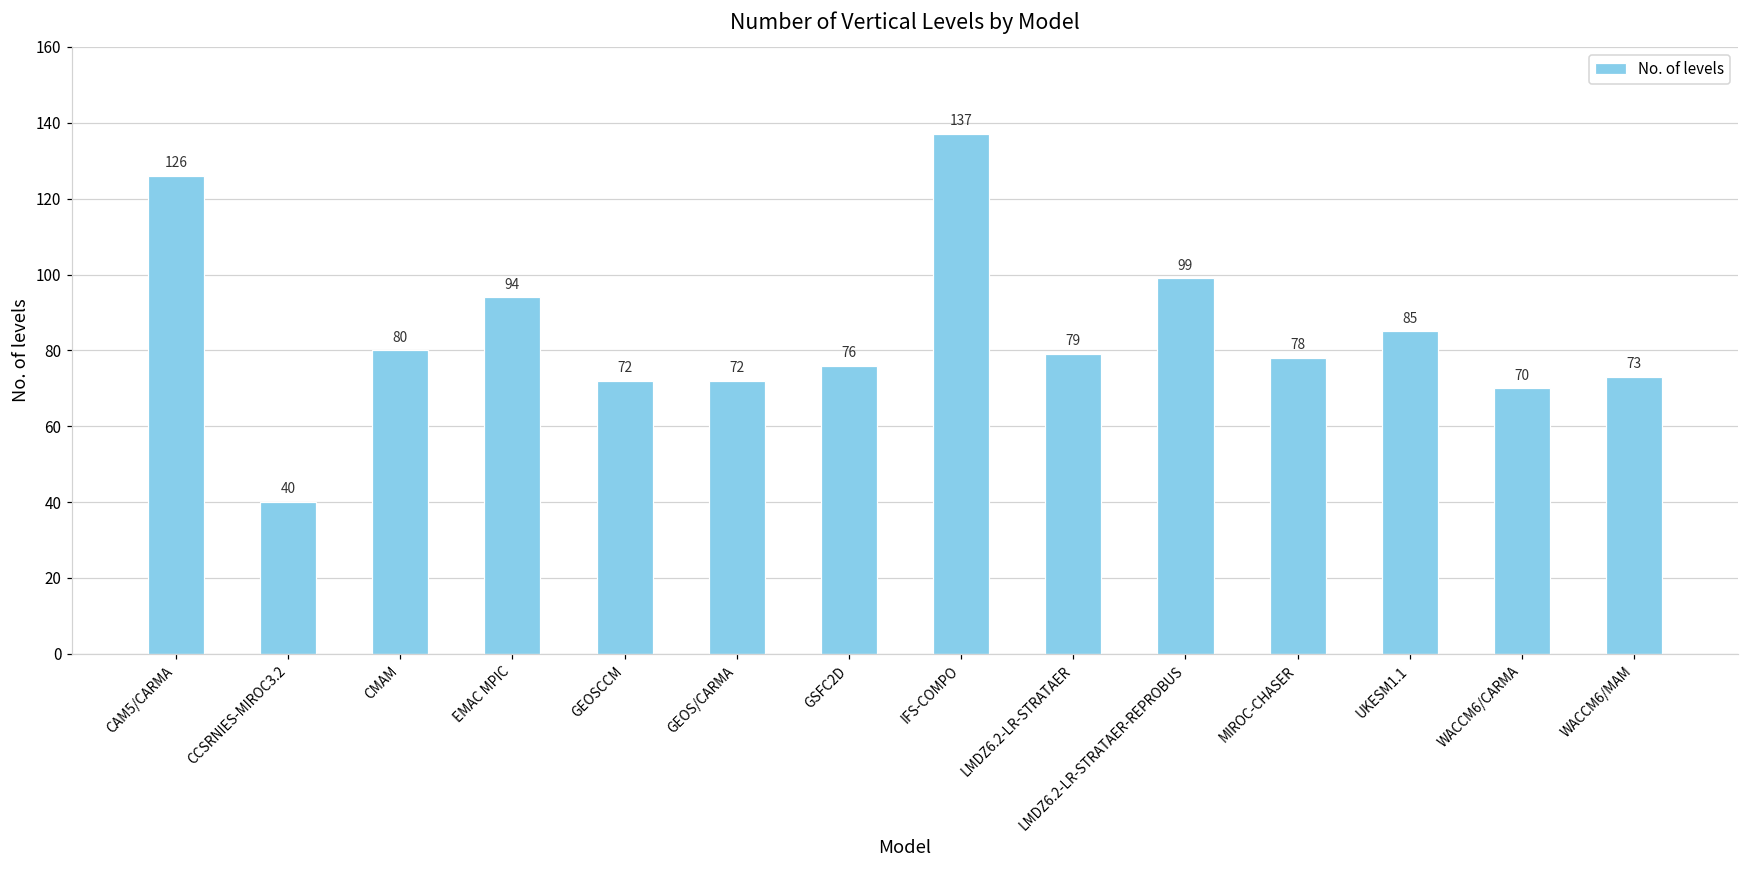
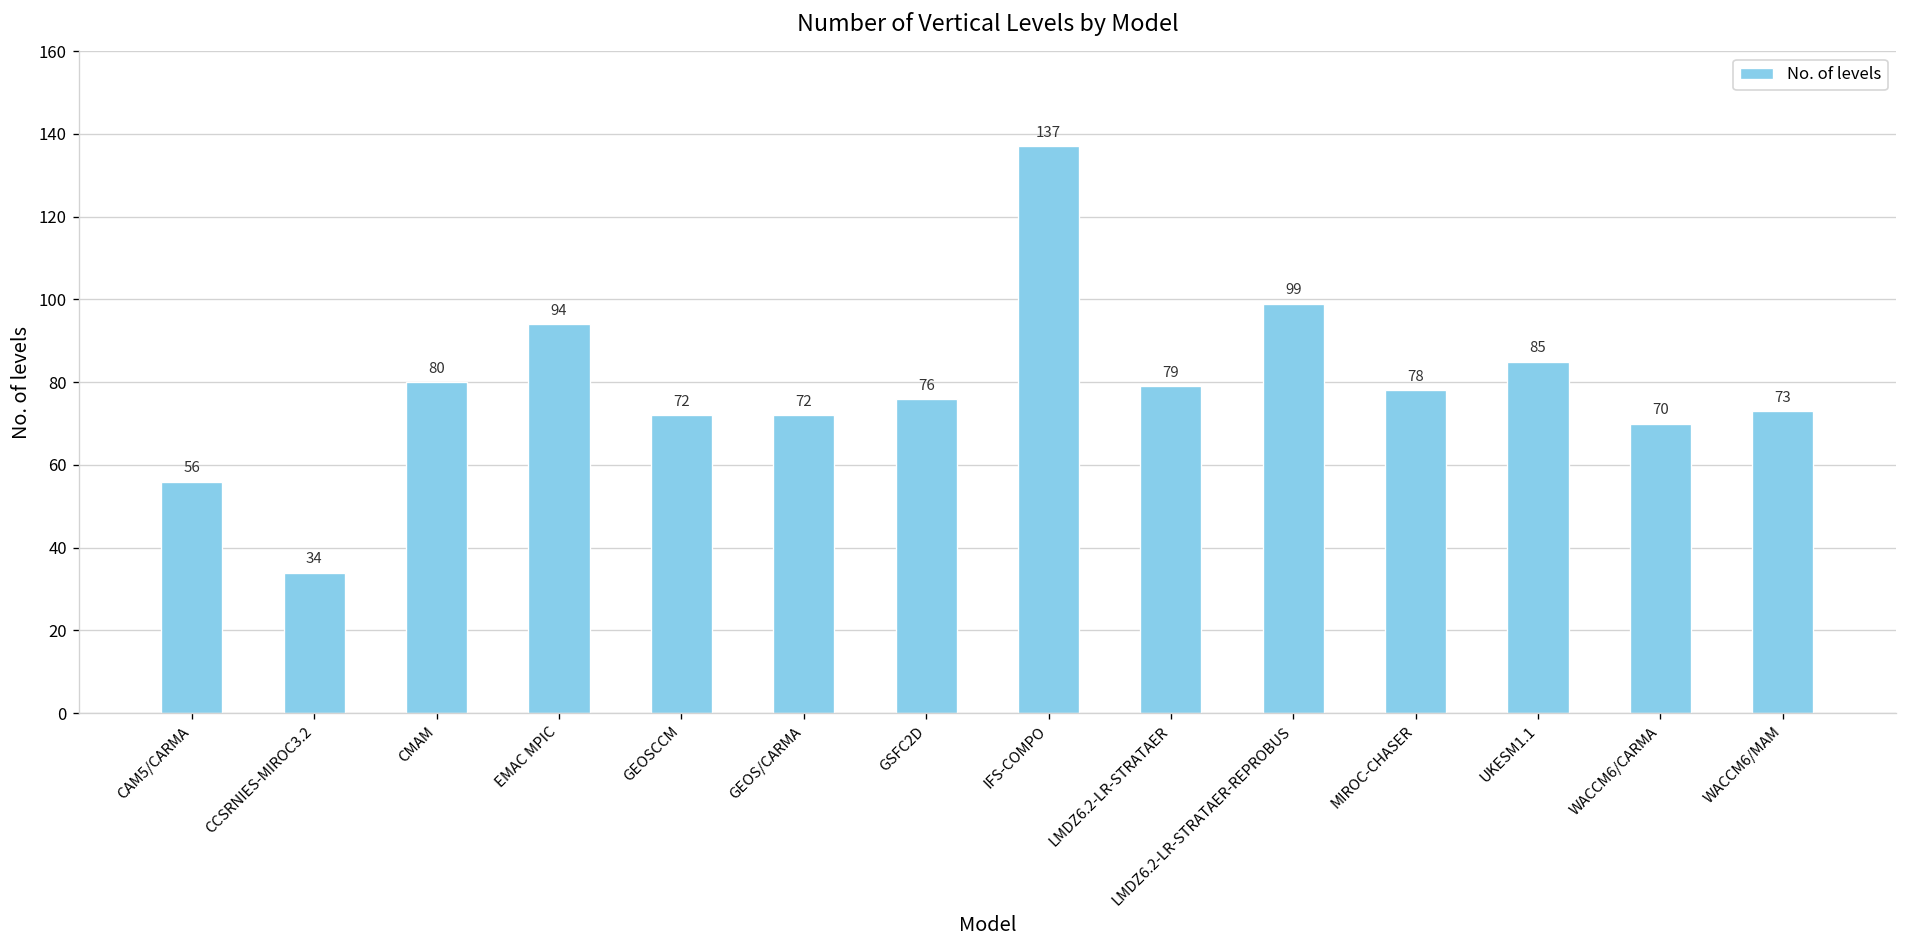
  {
-   "CAM5/CARMA": 126,
-   "CCSRNIES-MIROC3.2": 40,
+   "CAM5/CARMA": 56,
+   "CCSRNIES-MIROC3.2": 34,
    "CMAM": 80,
    "EMAC MPIC": 94,
    "GEOSCCM": 72,
    "GEOS/CARMA": 72,
    "GSFC2D": 76,
    "IFS-COMPO": 137,
    "LMDZ6.2-LR-STRATAER": 79,
    "LMDZ6.2-LR-STRATAER-REPROBUS": 99,
    "MIROC-CHASER": 78,
    "UKESM1.1": 85,
    "WACCM6/CARMA": 70,
    "WACCM6/MAM": 73
  }
